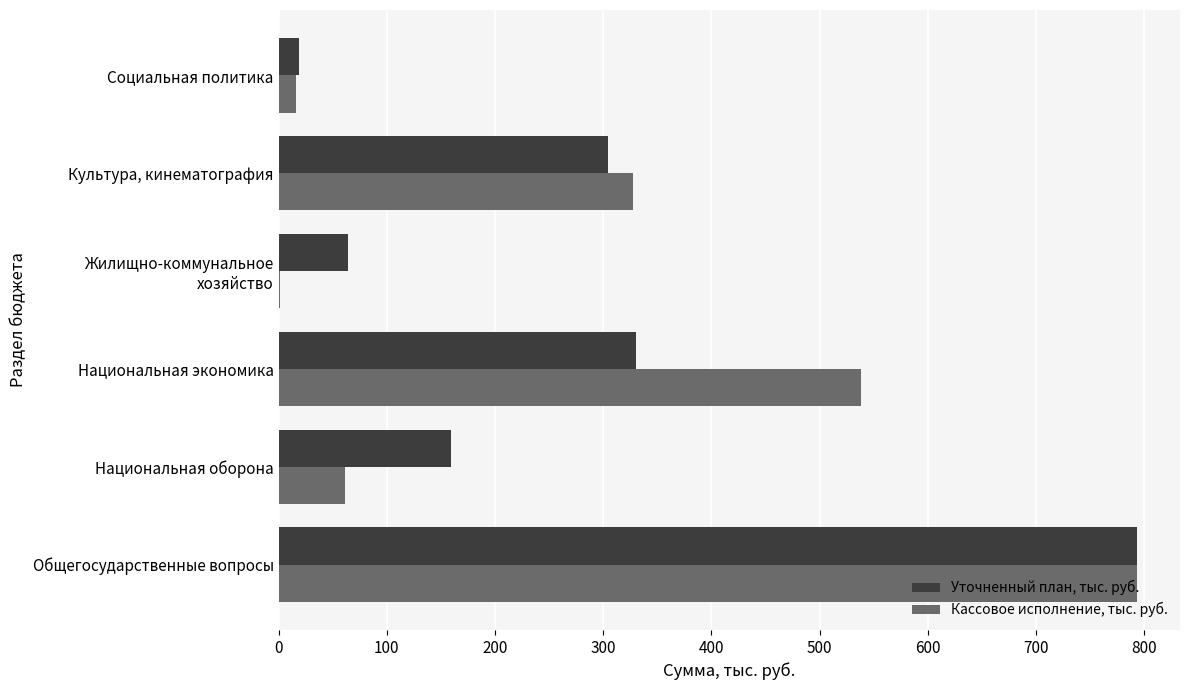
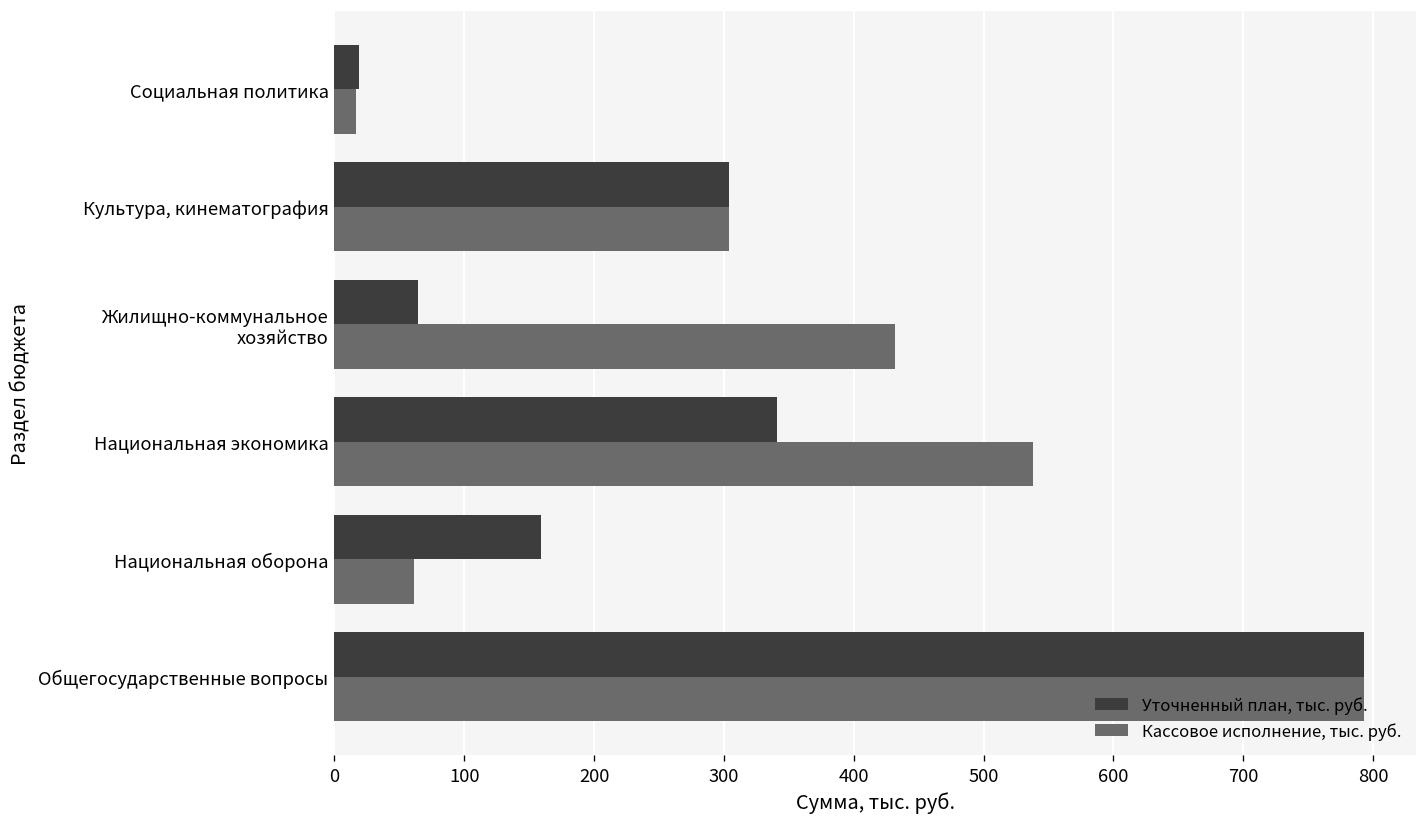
  {
    "Уточненный план, тыс. руб.": {
      "Социальная политика": 19,
      "Культура, кинематография": 304,
      "Жилищно-коммунальное хозяйство": 64,
-     "Национальная экономика": 330,
+     "Национальная экономика": 341,
      "Национальная оборона": 159,
      "Общегосударственные вопросы": 793
    },
    "Кассовое исполнение, тыс. руб.": {
      "Социальная политика": 16,
-     "Культура, кинематография": 327,
-     "Жилищно-коммунальное хозяйство": 1,
+     "Культура, кинематография": 304,
+     "Жилищно-коммунальное хозяйство": 432,
      "Национальная экономика": 538,
      "Национальная оборона": 61,
      "Общегосударственные вопросы": 793
    }
  }
